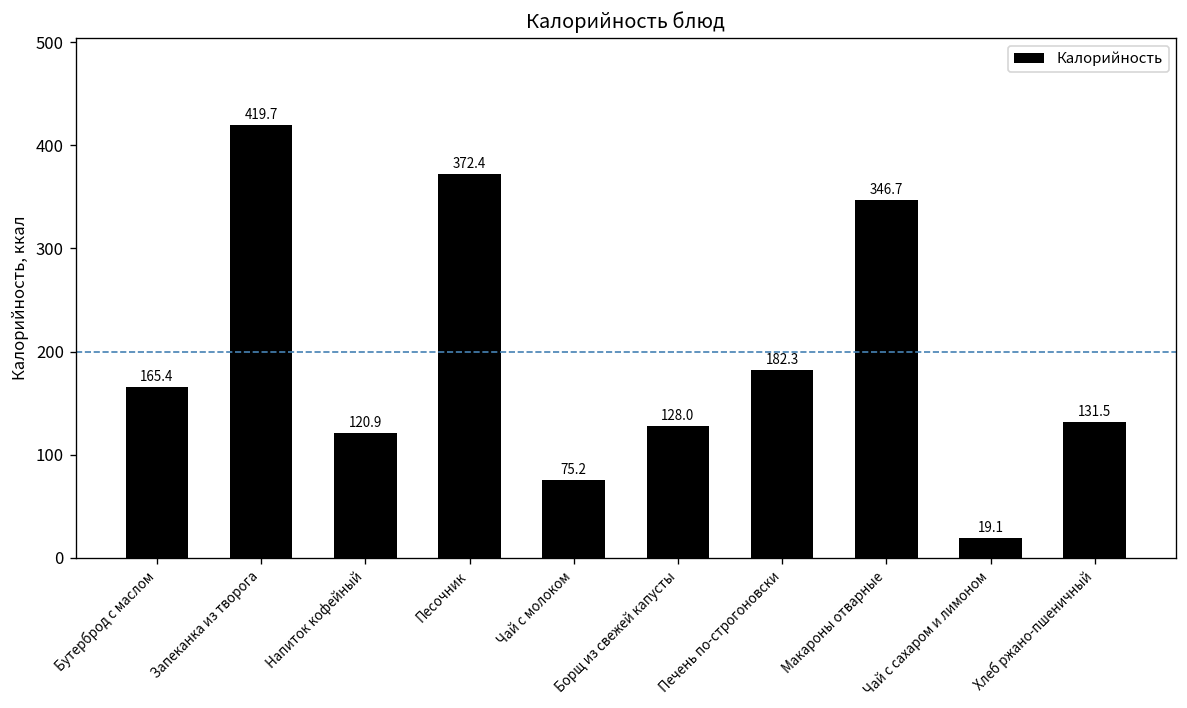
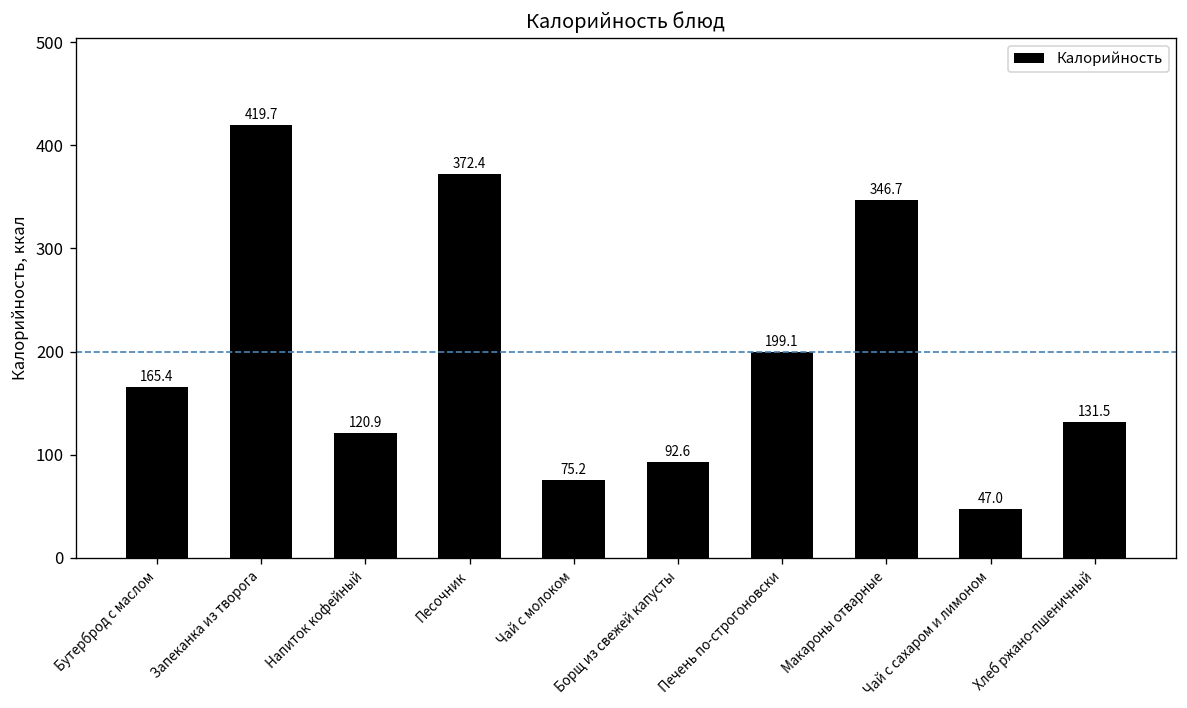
  {
    "Бутерброд с маслом": 165.4,
    "Запеканка из творога": 419.7,
    "Напиток кофейный": 120.9,
    "Песочник": 372.4,
    "Чай с молоком": 75.2,
-   "Борщ из свежей капусты": 128.0,
-   "Печень по-строгоновски": 182.3,
+   "Борщ из свежей капусты": 92.6,
+   "Печень по-строгоновски": 199.1,
    "Макароны отварные": 346.7,
-   "Чай с сахаром и лимоном": 19.1,
+   "Чай с сахаром и лимоном": 47.0,
    "Хлеб ржано-пшеничный": 131.5
  }
